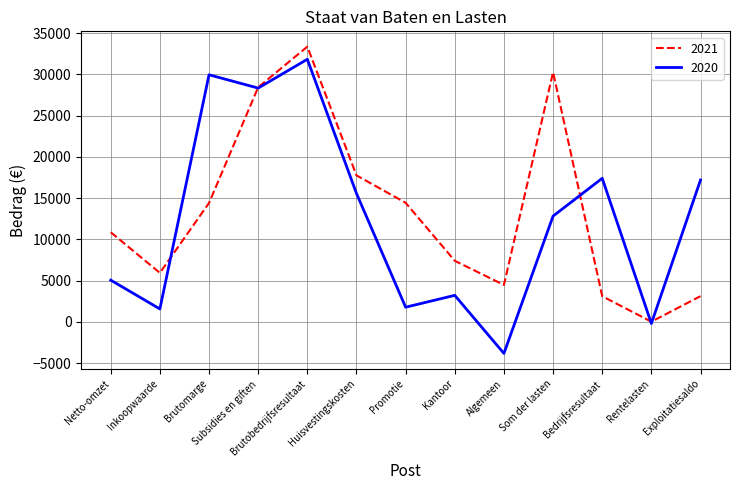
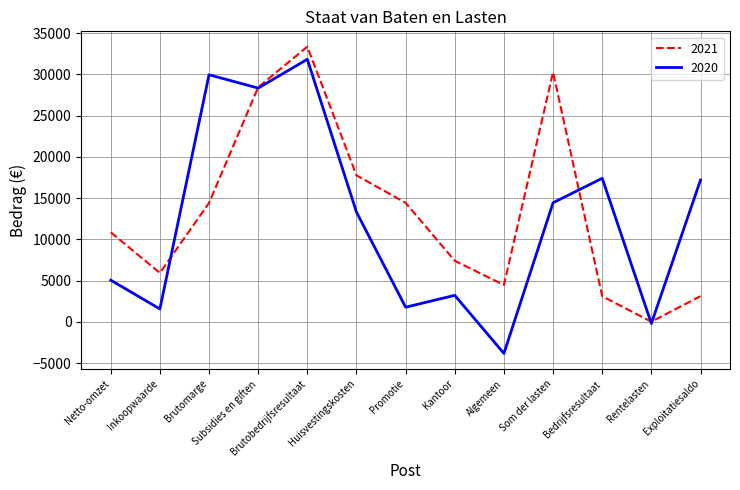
  {
    "2021": {
      "Netto-omzet": 11000,
      "Inkoopwaarde": 6000,
      "Brutomarge": 14000,
      "Brutobedrijfsresultaat": 33000,
      "Huisvestingskosten": 18000,
      "Promotie": 14000,
      "Kantoor": 7000,
      "Algemeen": 4000,
      "Som der lasten": 30000,
      "Bedrijfsresultaat": 3000,
      "Exploitatiesaldo": 3000
    },
    "2020": {
      "Netto-omzet": 5000,
      "Inkoopwaarde": 2000,
      "Brutomarge": 30000,
      "Brutobedrijfsresultaat": 32000,
-     "Huisvestingskosten": 16000,
+     "Huisvestingskosten": 13000,
      "Promotie": 2000,
      "Kantoor": 3000,
      "Algemeen": -4000,
-     "Som der lasten": 13000,
+     "Som der lasten": 14000,
      "Bedrijfsresultaat": 17000,
      "Exploitatiesaldo": 17000
    }
  }
